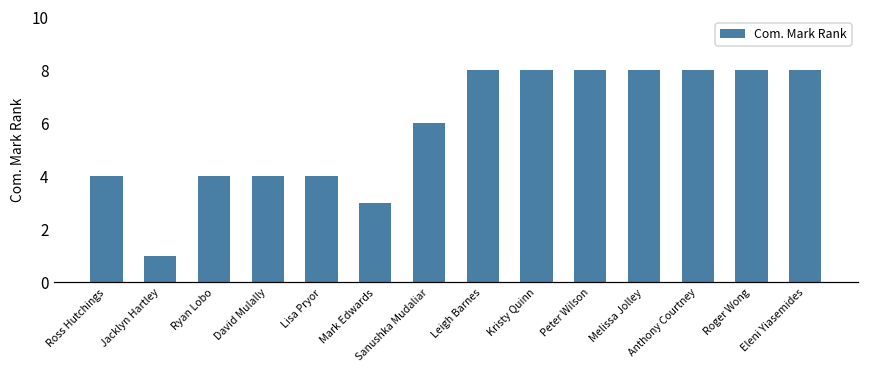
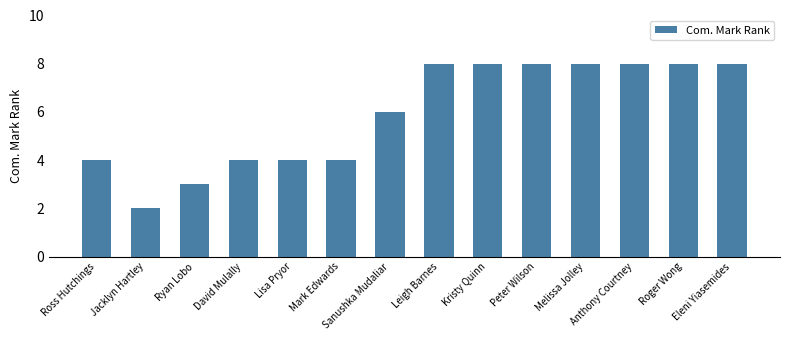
  {
    "Ross Hutchings": 4,
-   "Jacklyn Hartley": 1,
-   "Ryan Lobo": 4,
+   "Jacklyn Hartley": 2,
+   "Ryan Lobo": 3,
    "David Mulally": 4,
    "Lisa Pryor": 4,
-   "Mark Edwards": 3,
+   "Mark Edwards": 4,
    "Sanushka Mudaliar": 6,
    "Leigh Barnes": 8,
    "Kristy Quinn": 8,
    "Peter Wilson": 8,
    "Melissa Jolley": 8,
    "Anthony Courtney": 8,
    "Roger Wong": 8,
    "Eleni Yiasemides": 8
  }
